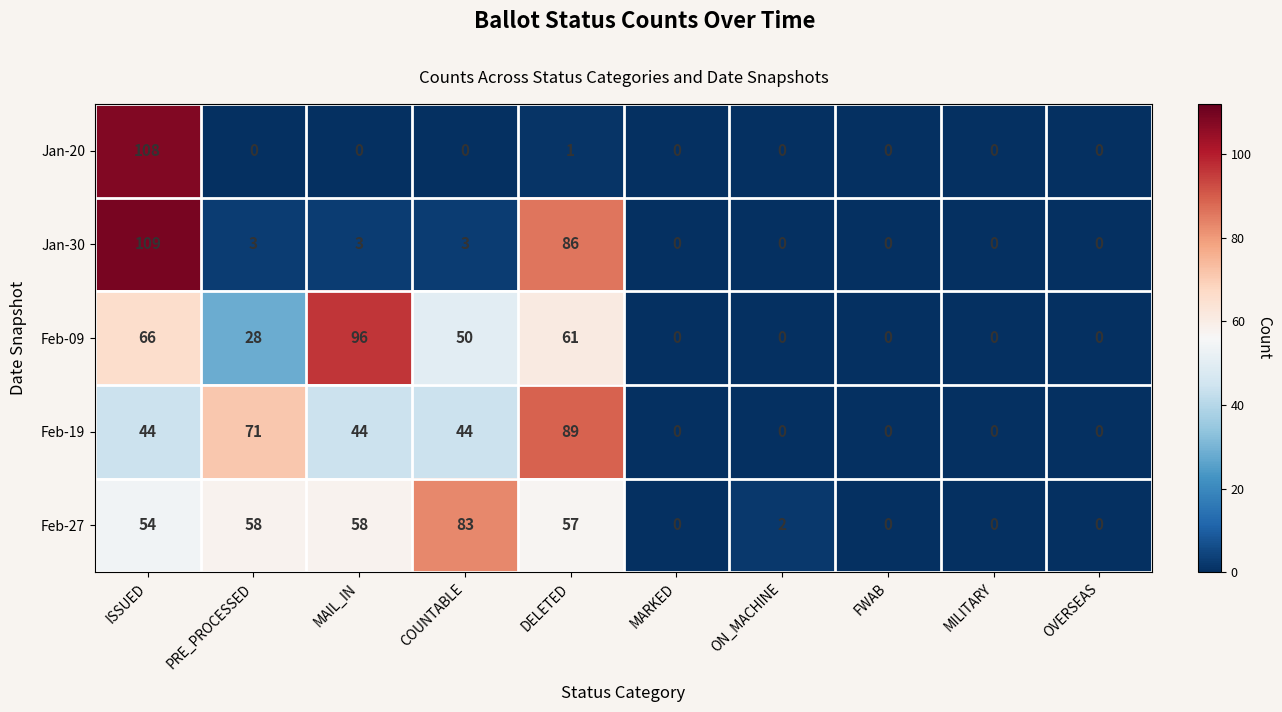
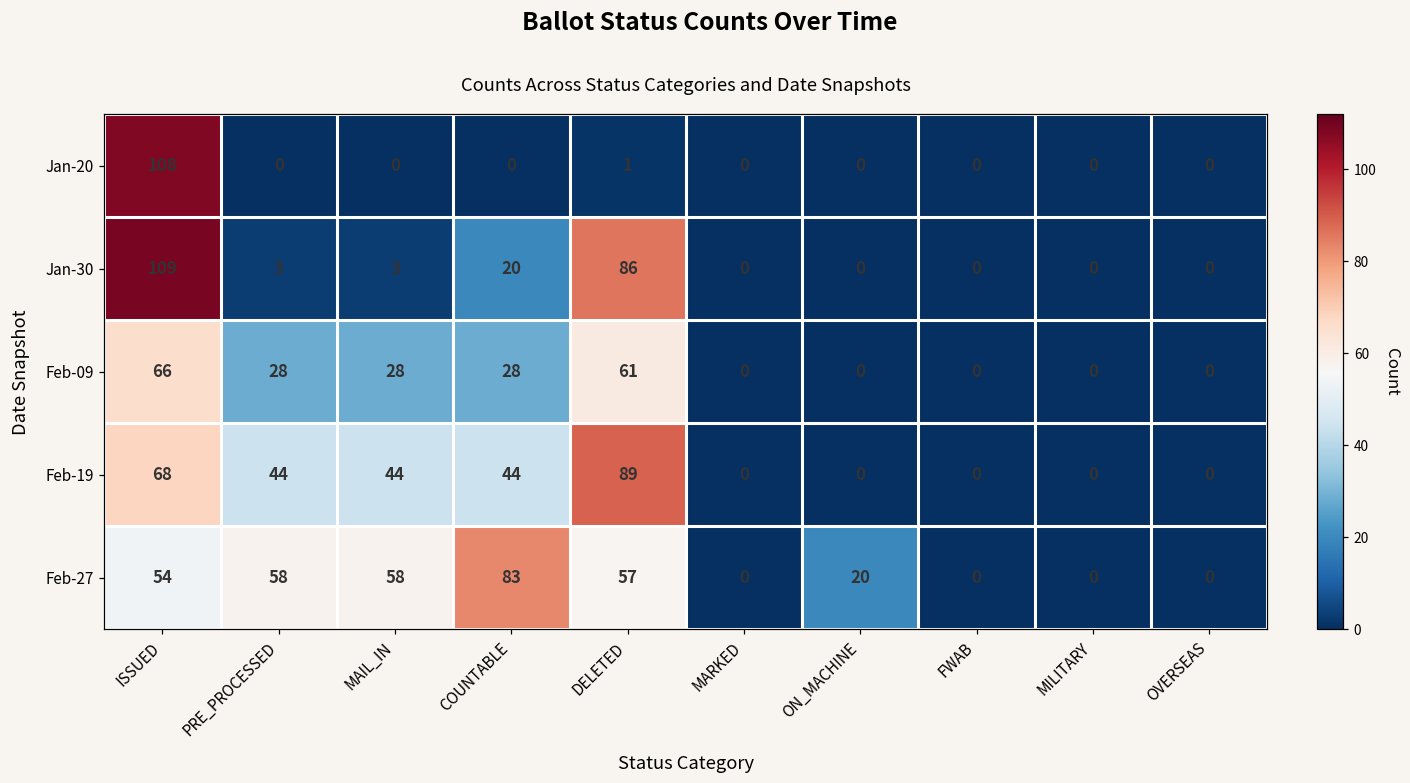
  {
    "Jan-20": {
      "ISSUED": 108,
      "DELETED": 1
    },
    "Jan-30": {
      "ISSUED": 109,
      "PRE_PROCESSED": 3,
      "MAIL_IN": 3,
-     "COUNTABLE": 3,
+     "COUNTABLE": 20,
      "DELETED": 86
    },
    "Feb-09": {
      "ISSUED": 66,
      "PRE_PROCESSED": 28,
-     "MAIL_IN": 96,
-     "COUNTABLE": 50,
+     "MAIL_IN": 28,
+     "COUNTABLE": 28,
      "DELETED": 61
    },
    "Feb-19": {
-     "ISSUED": 44,
-     "PRE_PROCESSED": 71,
+     "ISSUED": 68,
+     "PRE_PROCESSED": 44,
      "MAIL_IN": 44,
      "COUNTABLE": 44,
      "DELETED": 89
    },
    "Feb-27": {
      "ISSUED": 54,
      "PRE_PROCESSED": 58,
      "MAIL_IN": 58,
      "COUNTABLE": 83,
      "DELETED": 57,
-     "ON_MACHINE": 2
+     "ON_MACHINE": 20
    }
  }
